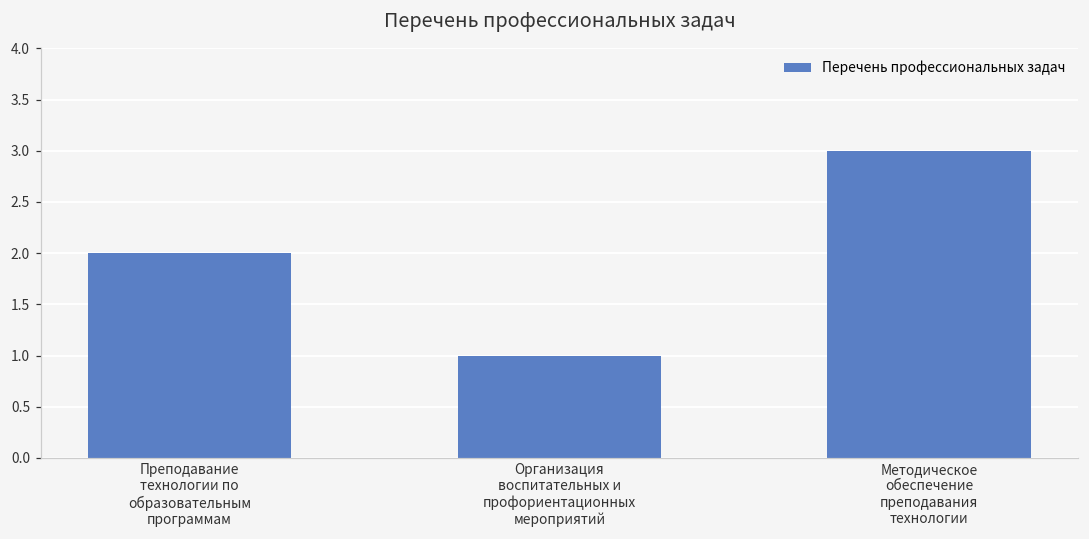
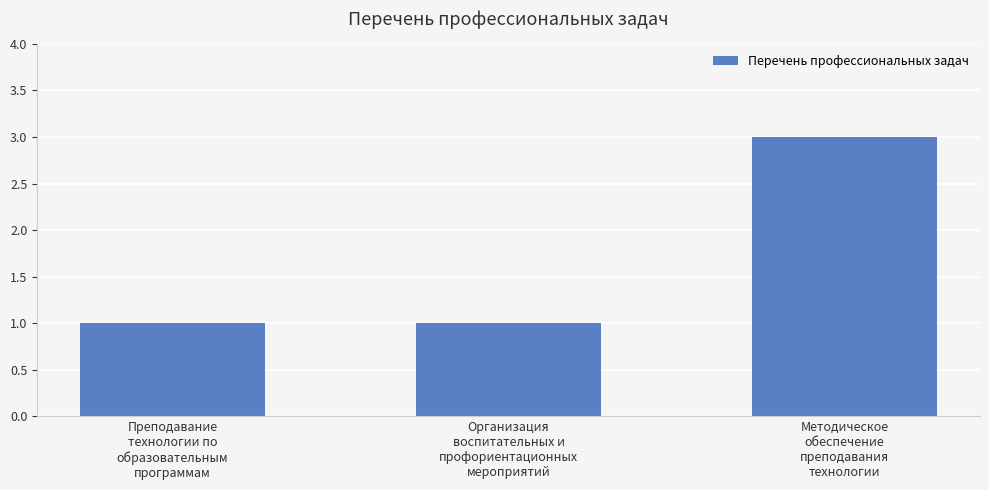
  {
-   "Преподавание технологии по образовательным программам": 2,
+   "Преподавание технологии по образовательным программам": 1,
    "Организация воспитательных и профориентационных мероприятий": 1,
    "Методическое обеспечение преподавания технологии": 3
  }
